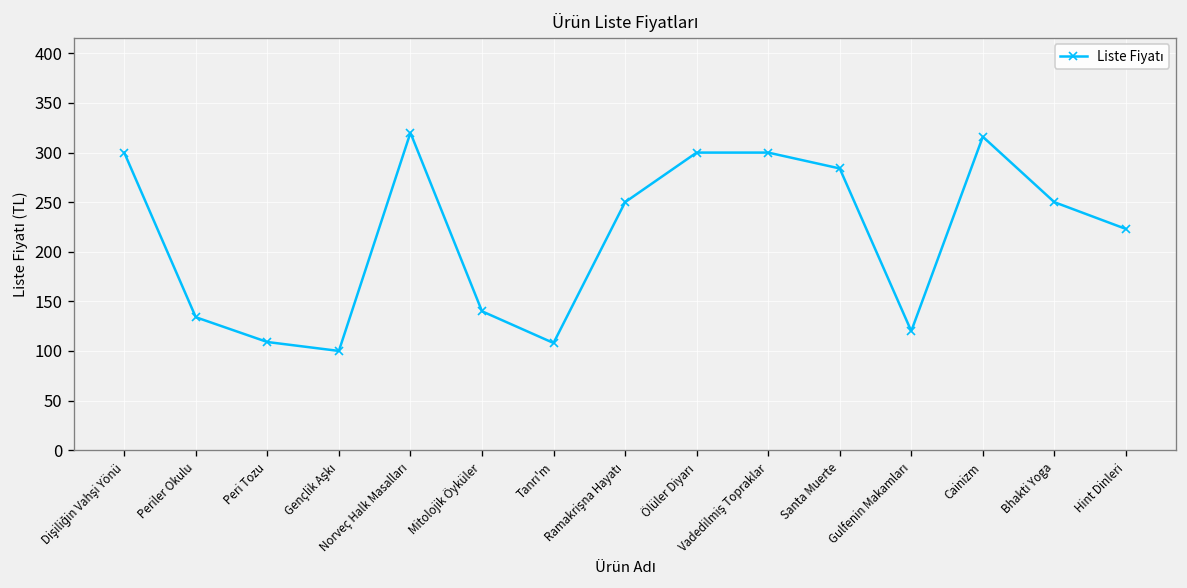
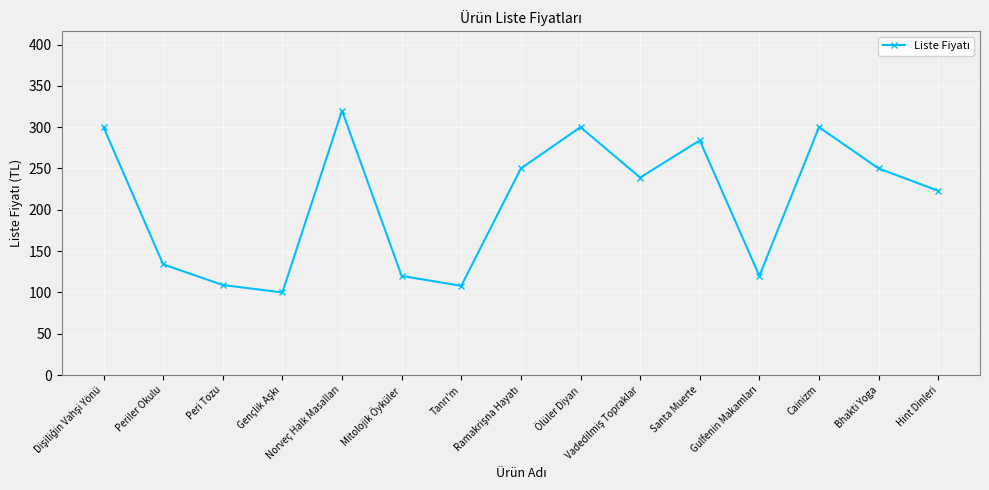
  {
    "Dişiliğin Vahşi Yönü": 300,
    "Periler Okulu": 130,
    "Peri Tozu": 110,
    "Gençlik Aşkı": 100,
    "Norveç Halk Masalları": 320,
-   "Mitolojik Öyküler": 140,
+   "Mitolojik Öyküler": 120,
    "Tanrı'm": 110,
    "Ramakrişna Hayatı": 250,
    "Ölüler Diyarı": 300,
-   "Vadedilmiş Topraklar": 300,
+   "Vadedilmiş Topraklar": 240,
    "Santa Muerte": 280,
    "Gulfenin Makamları": 120,
-   "Cainizm": 320,
+   "Cainizm": 300,
    "Bhakti Yoga": 250,
    "Hint Dinleri": 220
  }
